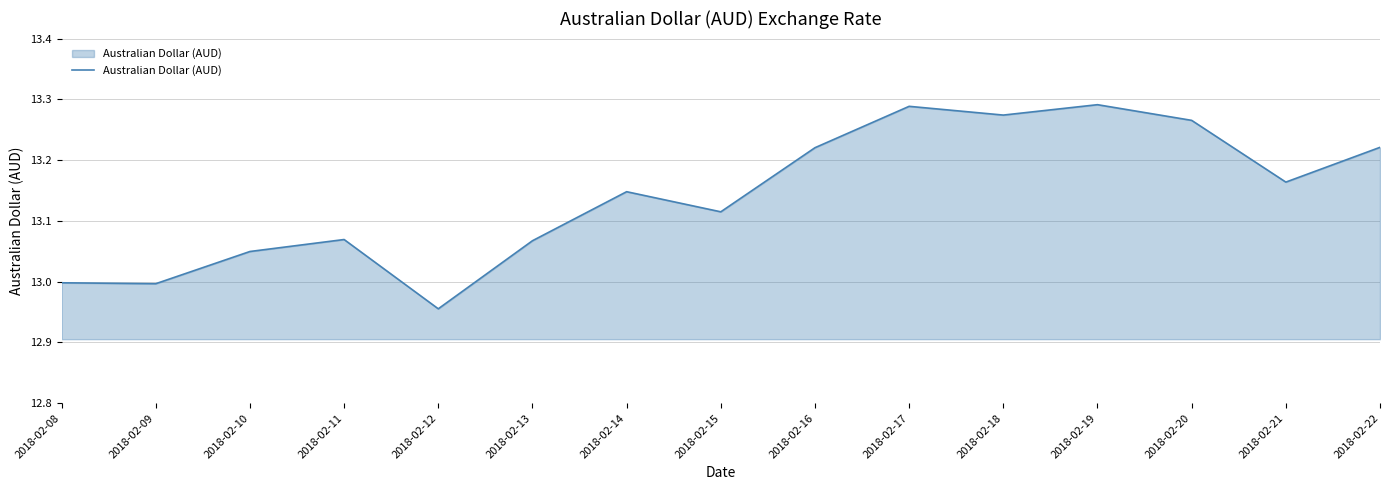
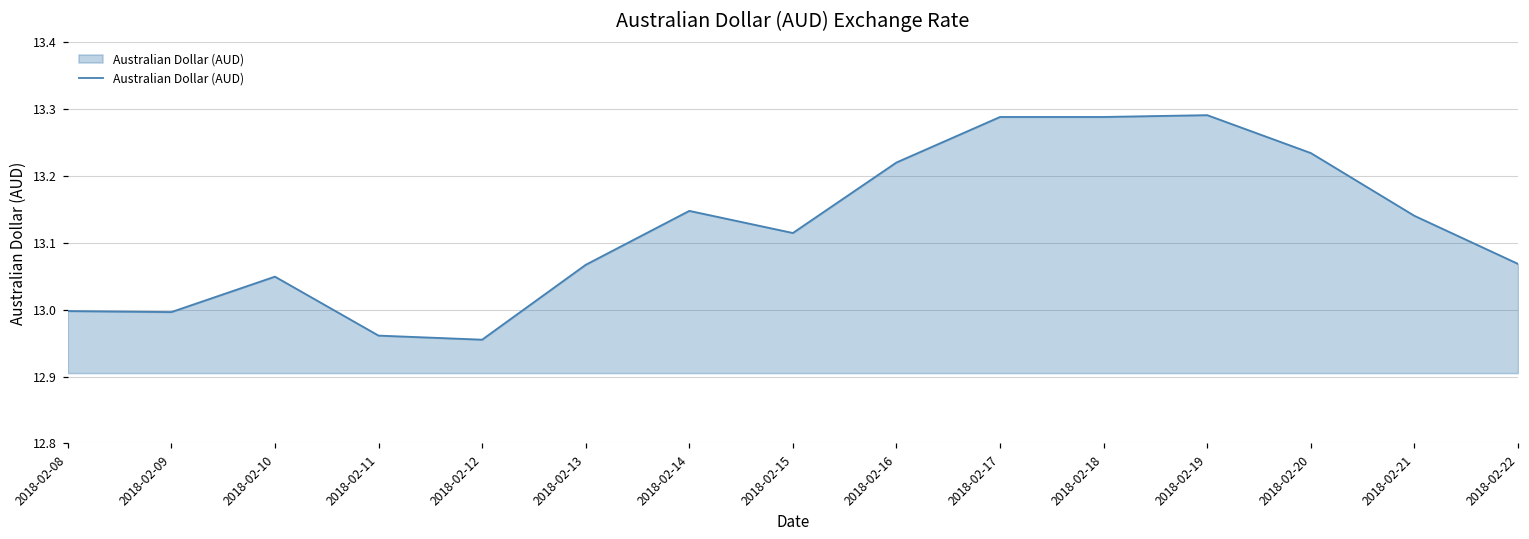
  {
    "2018-02-08": 13.00,
    "2018-02-09": 13.00,
    "2018-02-10": 13.05,
-   "2018-02-11": 13.07,
+   "2018-02-11": 12.96,
    "2018-02-12": 12.96,
    "2018-02-13": 13.07,
    "2018-02-14": 13.15,
    "2018-02-15": 13.11,
    "2018-02-16": 13.22,
    "2018-02-17": 13.29,
-   "2018-02-18": 13.27,
+   "2018-02-18": 13.29,
    "2018-02-19": 13.29,
-   "2018-02-20": 13.27,
-   "2018-02-21": 13.16,
-   "2018-02-22": 13.22
+   "2018-02-20": 13.23,
+   "2018-02-21": 13.14,
+   "2018-02-22": 13.07
  }
